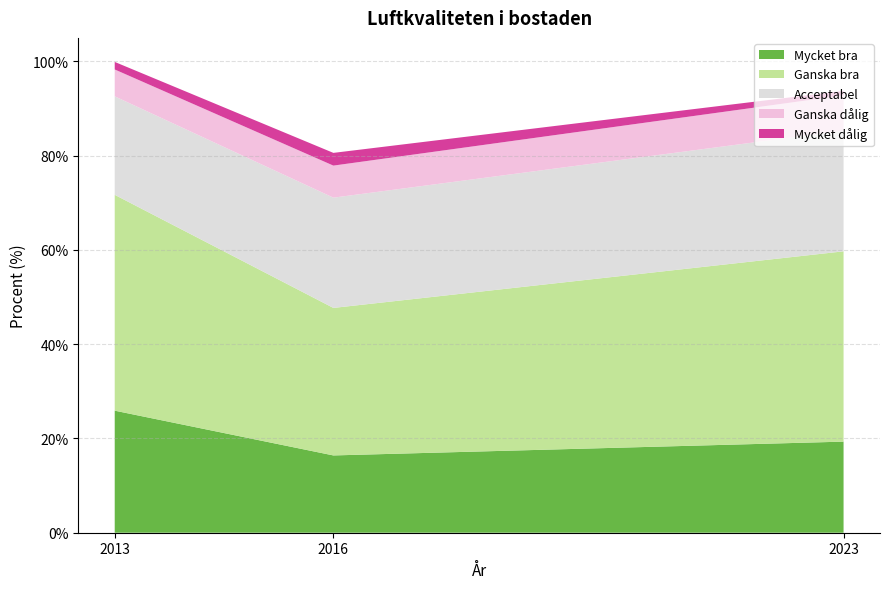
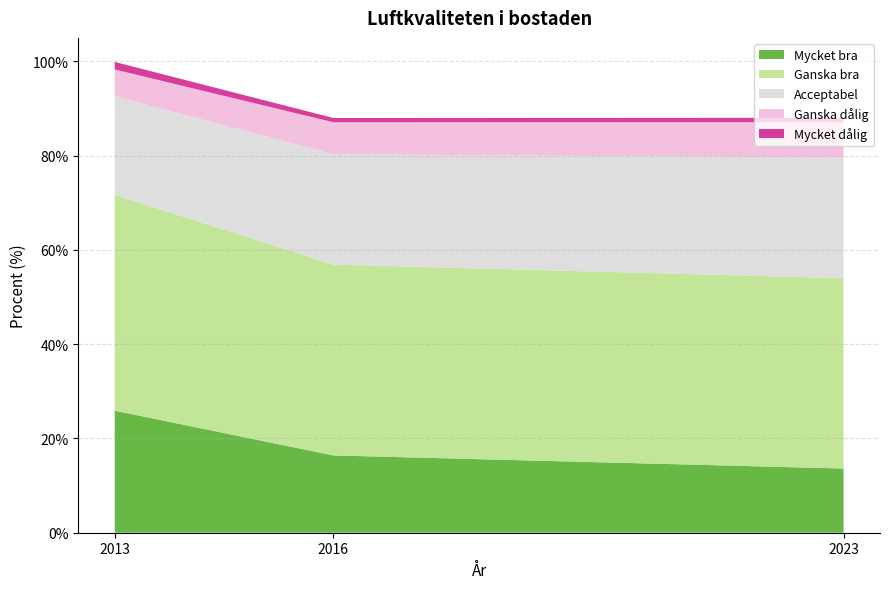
  {
    "Mycket bra": {
      "2013": "26%",
      "2016": "16%",
-     "2023": "19%"
+     "2023": "14%"
    },
    "Ganska bra": {
      "2013": "46%",
-     "2016": "31%",
+     "2016": "41%",
      "2023": "40%"
    },
    "Mycket dålig": {
      "2013": "2%",
-     "2016": "3%"
+     "2016": "1%"
    }
  }
